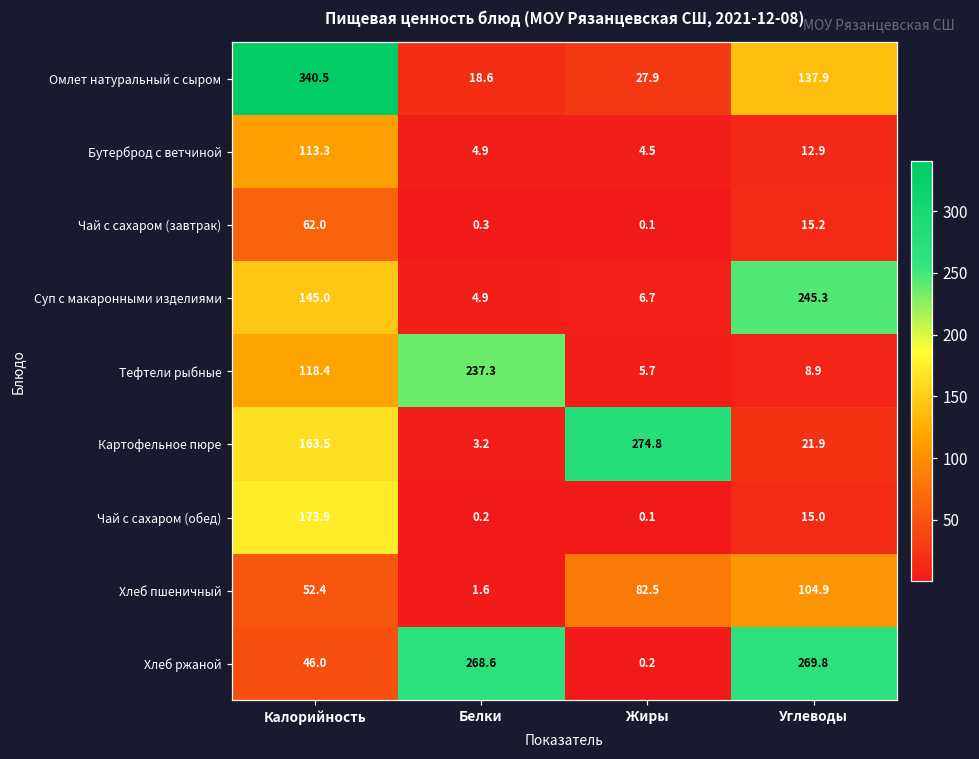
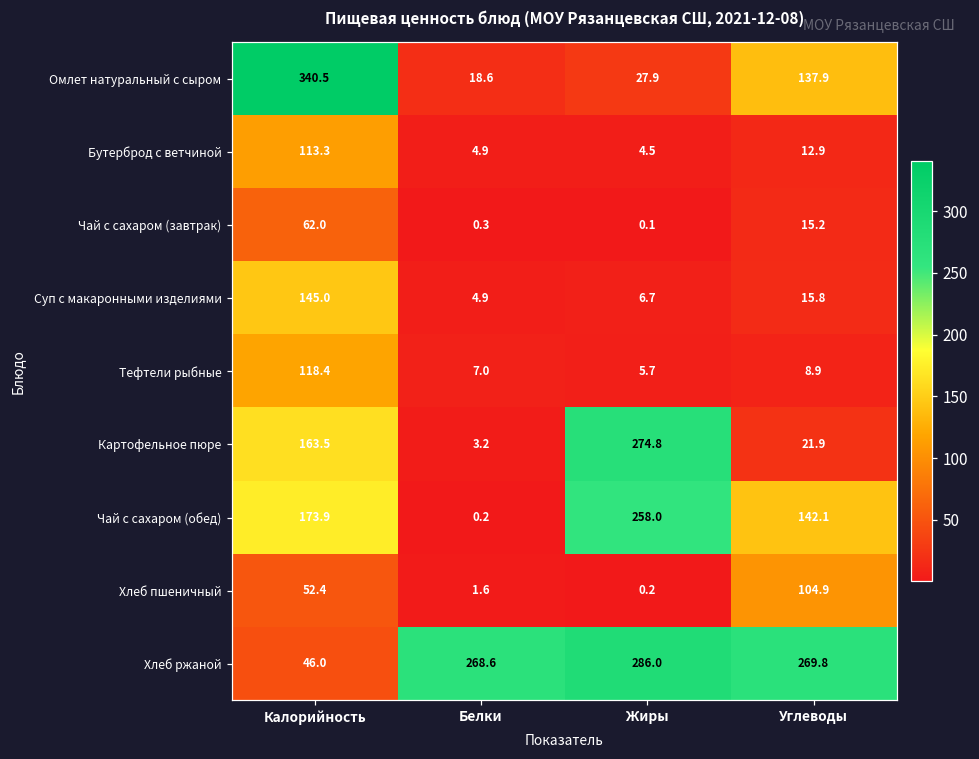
  {
    "Омлет натуральный с сыром": {
      "Калорийность": 340.5,
      "Белки": 18.6,
      "Жиры": 27.9,
      "Углеводы": 137.9
    },
    "Бутерброд с ветчиной": {
      "Калорийность": 113.3,
      "Белки": 4.9,
      "Жиры": 4.5,
      "Углеводы": 12.9
    },
    "Чай с сахаром (завтрак)": {
      "Калорийность": 62.0,
      "Белки": 0.3,
      "Жиры": 0.1,
      "Углеводы": 15.2
    },
    "Суп с макаронными изделиями": {
      "Калорийность": 145.0,
      "Белки": 4.9,
      "Жиры": 6.7,
-     "Углеводы": 245.3
+     "Углеводы": 15.8
    },
    "Тефтели рыбные": {
      "Калорийность": 118.4,
-     "Белки": 237.3,
+     "Белки": 7.0,
      "Жиры": 5.7,
      "Углеводы": 8.9
    },
    "Картофельное пюре": {
      "Калорийность": 163.5,
      "Белки": 3.2,
      "Жиры": 274.8,
      "Углеводы": 21.9
    },
    "Чай с сахаром (обед)": {
      "Калорийность": 173.9,
      "Белки": 0.2,
-     "Жиры": 0.1,
-     "Углеводы": 15.0
+     "Жиры": 258.0,
+     "Углеводы": 142.1
    },
    "Хлеб пшеничный": {
      "Калорийность": 52.4,
      "Белки": 1.6,
-     "Жиры": 82.5,
+     "Жиры": 0.2,
      "Углеводы": 104.9
    },
    "Хлеб ржаной": {
      "Калорийность": 46.0,
      "Белки": 268.6,
-     "Жиры": 0.2,
+     "Жиры": 286.0,
      "Углеводы": 269.8
    }
  }
